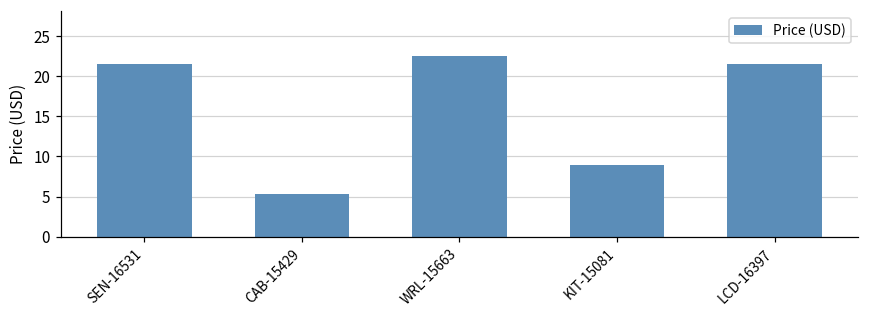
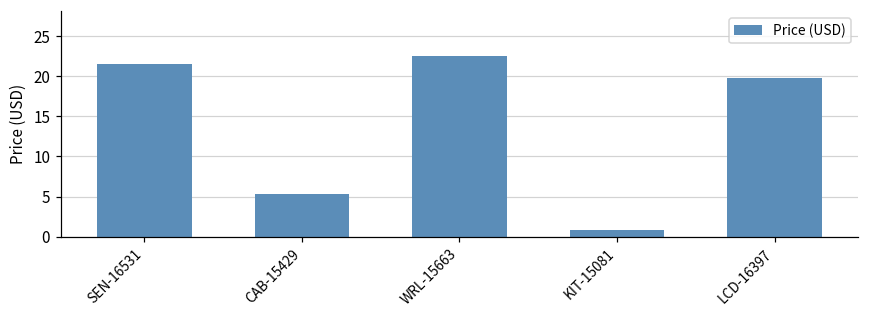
  {
    "SEN-16531": 22,
    "CAB-15429": 5,
    "WRL-15663": 23,
-   "KIT-15081": 9,
-   "LCD-16397": 22
+   "KIT-15081": 1,
+   "LCD-16397": 20
  }
